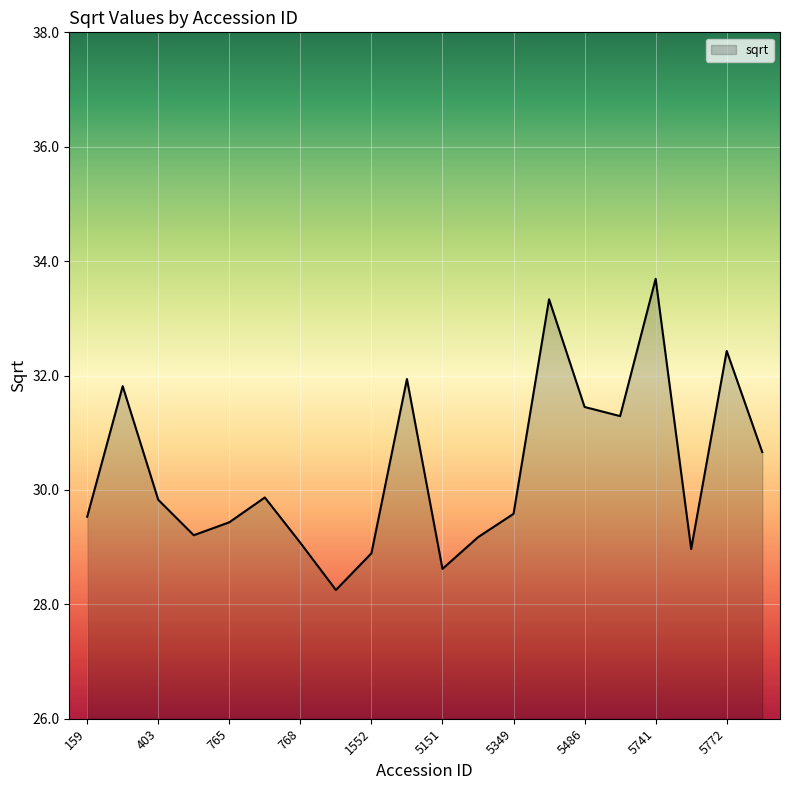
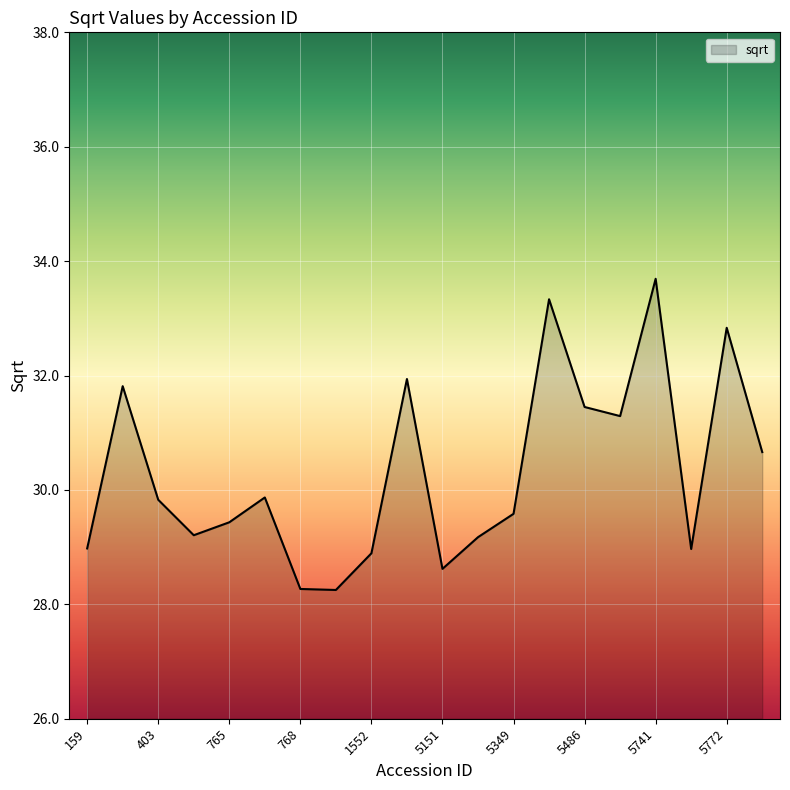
  {
-   "159": 29.5,
+   "159": 29.0,
    "403": 29.8,
    "765": 29.4,
-   "768": 29.1,
+   "768": 28.3,
    "1552": 28.9,
    "5151": 28.6,
    "5349": 29.6,
    "5486": 31.5,
    "5741": 33.7,
-   "5772": 32.4
+   "5772": 32.8
  }
